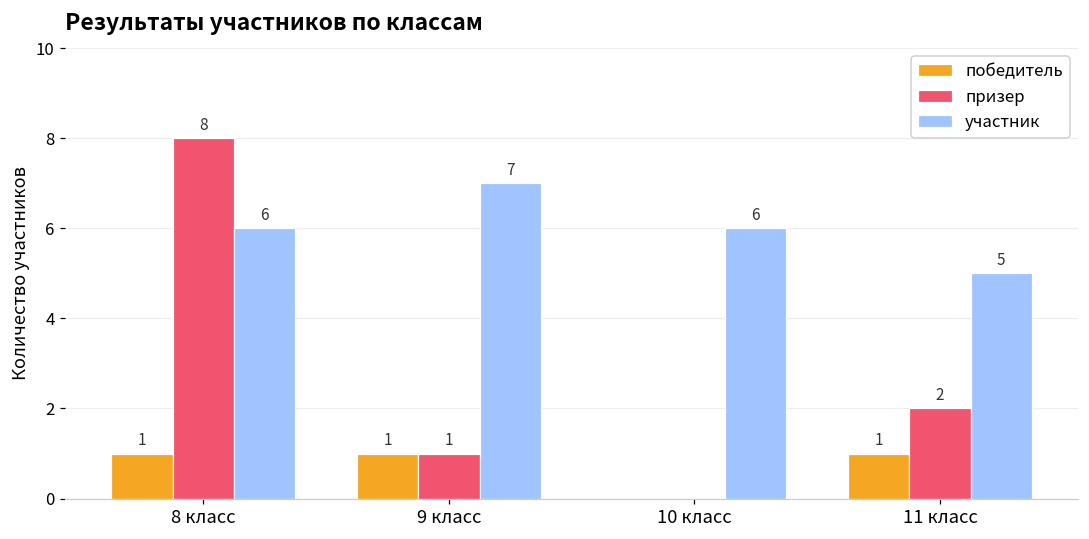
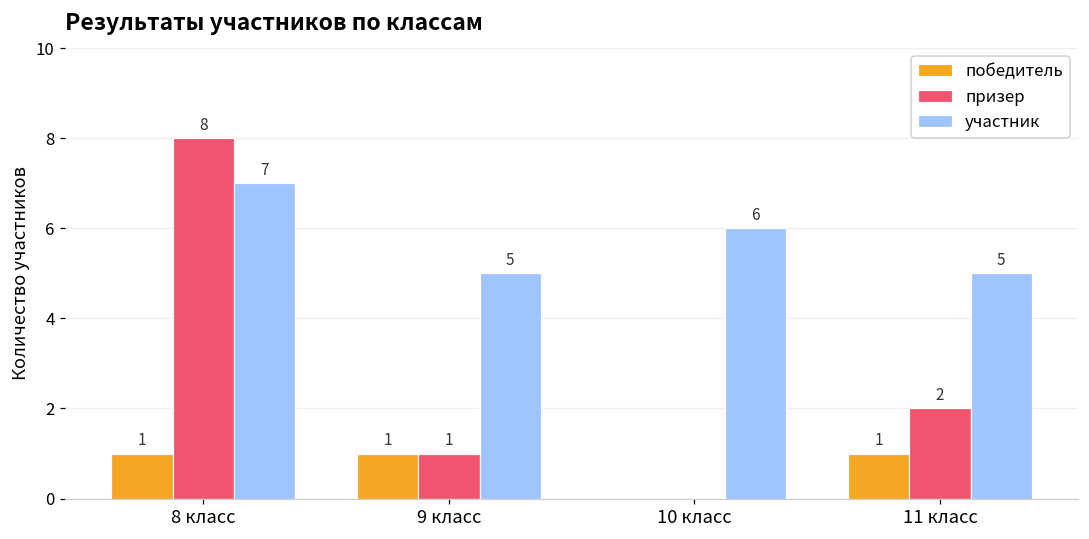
  {
    "победитель": {
      "8 класс": 1,
      "9 класс": 1,
      "11 класс": 1
    },
    "призер": {
      "8 класс": 8,
      "9 класс": 1,
      "11 класс": 2
    },
    "участник": {
-     "8 класс": 6,
-     "9 класс": 7,
+     "8 класс": 7,
+     "9 класс": 5,
      "10 класс": 6,
      "11 класс": 5
    }
  }
